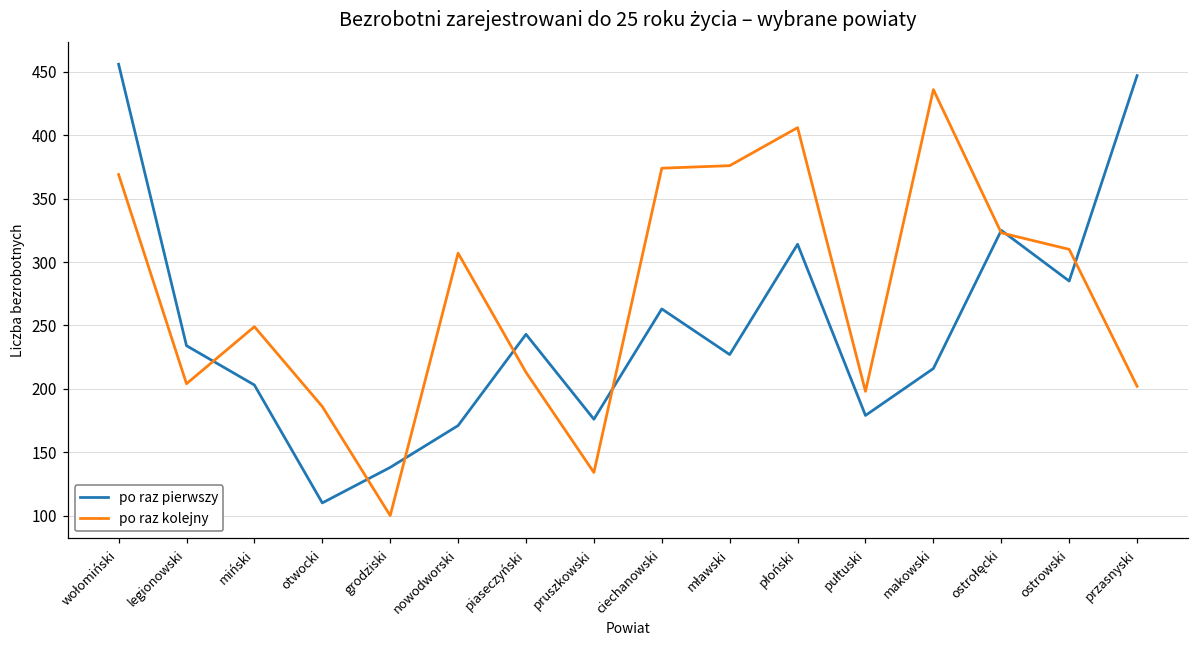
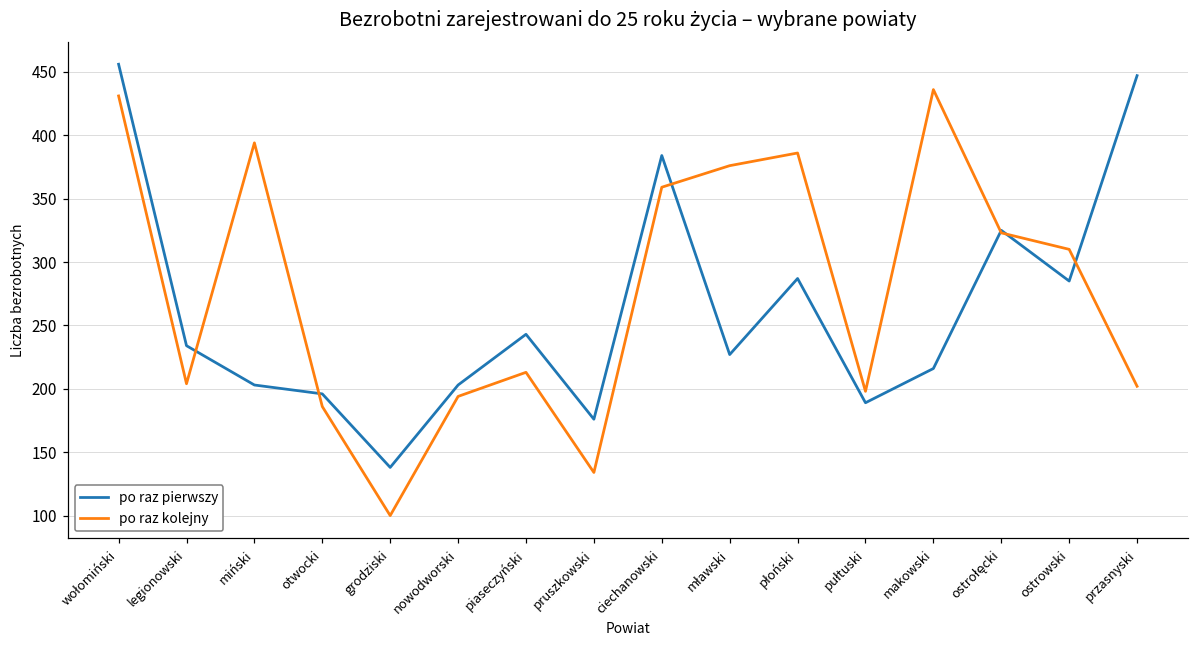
  {
    "po raz pierwszy": {
      "wołomiński": 456,
      "legionowski": 234,
      "miński": 203,
-     "otwocki": 110,
+     "otwocki": 196,
      "grodziski": 138,
-     "nowodworski": 171,
+     "nowodworski": 203,
      "piaseczyński": 243,
      "pruszkowski": 176,
-     "ciechanowski": 263,
+     "ciechanowski": 384,
      "mławski": 227,
-     "płoński": 314,
-     "pułtuski": 179,
+     "płoński": 287,
+     "pułtuski": 189,
      "makowski": 216,
      "ostrowski": 285,
      "przasnyski": 447
    },
    "po raz kolejny": {
-     "wołomiński": 369,
+     "wołomiński": 431,
      "legionowski": 204,
-     "miński": 249,
+     "miński": 394,
      "otwocki": 186,
      "grodziski": 100,
-     "nowodworski": 307,
+     "nowodworski": 194,
      "piaseczyński": 213,
      "pruszkowski": 134,
-     "ciechanowski": 374,
+     "ciechanowski": 359,
      "mławski": 376,
-     "płoński": 406,
+     "płoński": 386,
      "pułtuski": 198,
      "makowski": 436,
      "ostrowski": 310,
      "przasnyski": 202
    }
  }
